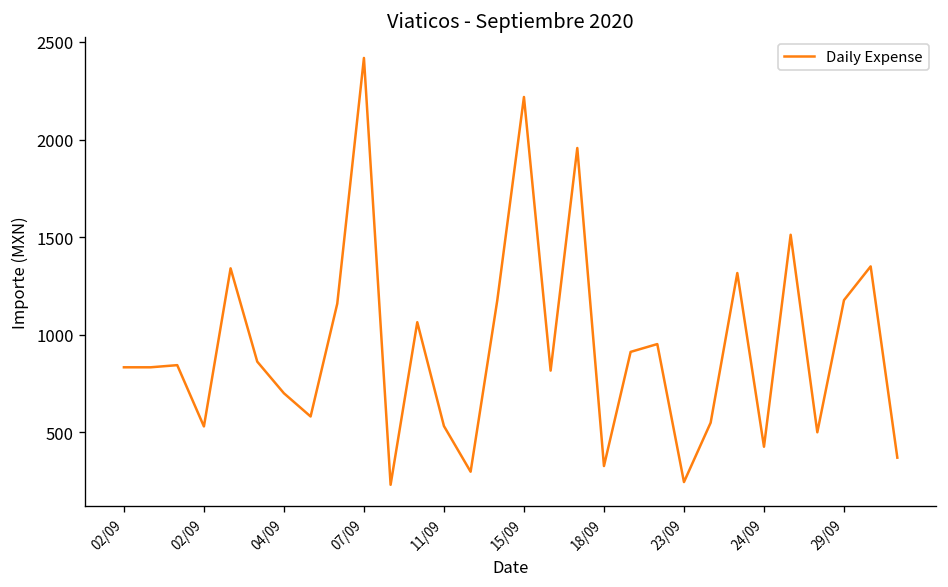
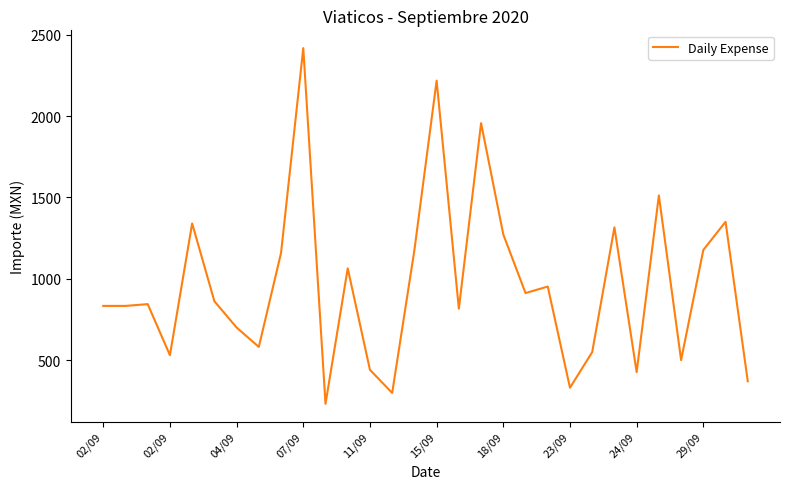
  {
    "04/09": 700,
    "07/09": 2420,
-   "11/09": 530,
+   "11/09": 440,
    "15/09": 2220,
-   "18/09": 330,
-   "23/09": 250,
+   "18/09": 1270,
+   "23/09": 330,
    "24/09": 430,
    "29/09": 1180
  }
